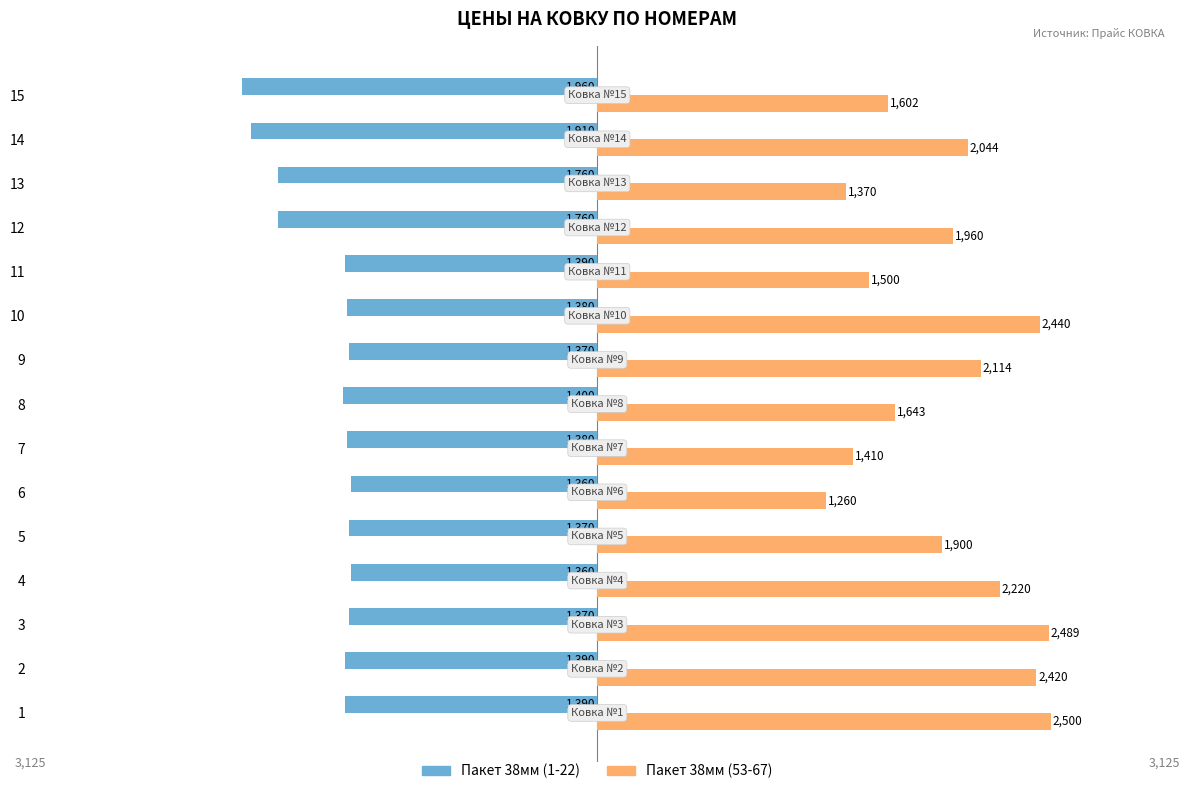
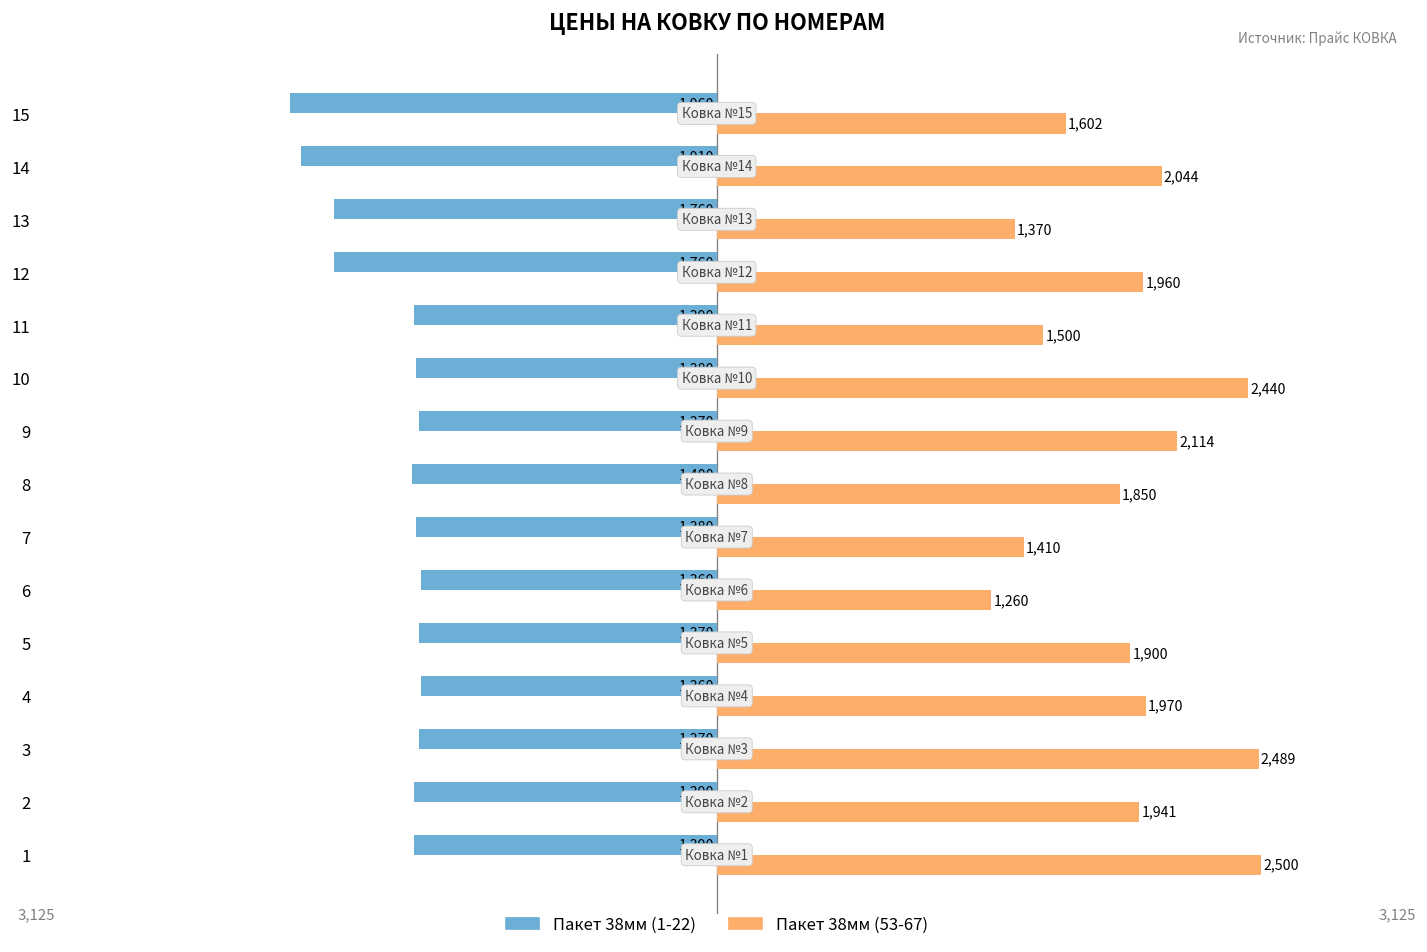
  {
    "Пакет 38мм (53-67)": {
      "15": "1,602",
      "14": "2,044",
      "13": "1,370",
      "12": "1,960",
      "11": "1,500",
      "10": "2,440",
      "9": "2,114",
-     "8": "1,643",
+     "8": "1,850",
      "7": "1,410",
      "6": "1,260",
      "5": "1,900",
-     "4": "2,220",
+     "4": "1,970",
      "3": "2,489",
-     "2": "2,420",
+     "2": "1,941",
      "1": "2,500"
    }
  }
